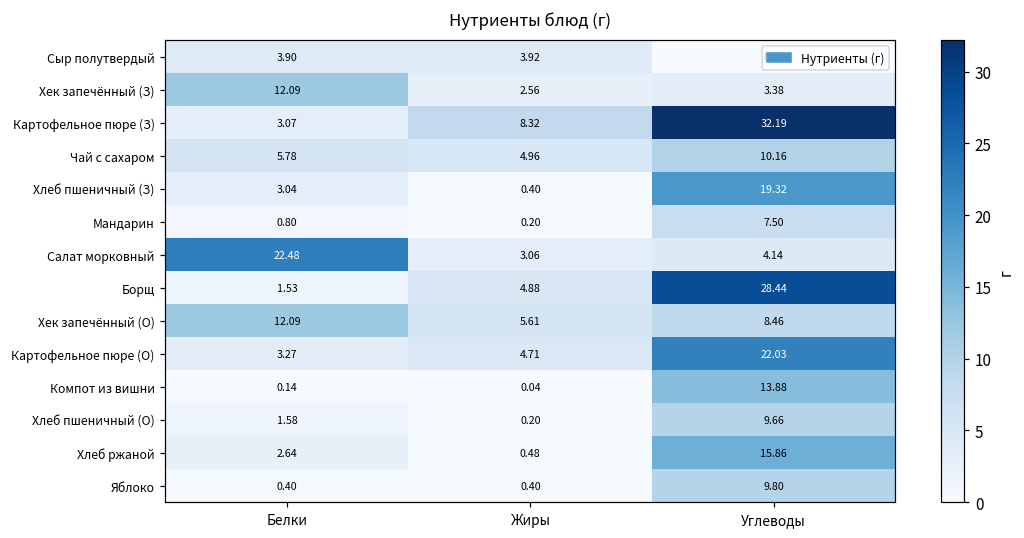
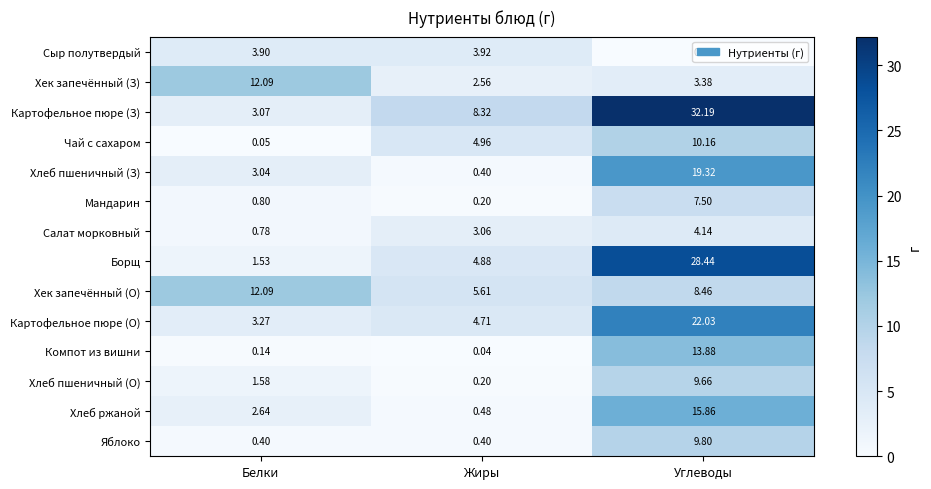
  {
    "Сыр полутвердый": {
      "Белки": 3.90,
      "Жиры": 3.92
    },
    "Хек запечённый (З)": {
      "Белки": 12.09,
      "Жиры": 2.56,
      "Углеводы": 3.38
    },
    "Картофельное пюре (З)": {
      "Белки": 3.07,
      "Жиры": 8.32,
      "Углеводы": 32.19
    },
    "Чай с сахаром": {
-     "Белки": 5.78,
+     "Белки": 0.05,
      "Жиры": 4.96,
      "Углеводы": 10.16
    },
    "Хлеб пшеничный (З)": {
      "Белки": 3.04,
      "Жиры": 0.40,
      "Углеводы": 19.32
    },
    "Мандарин": {
      "Белки": 0.80,
      "Жиры": 0.20,
      "Углеводы": 7.50
    },
    "Салат морковный": {
-     "Белки": 22.48,
+     "Белки": 0.78,
      "Жиры": 3.06,
      "Углеводы": 4.14
    },
    "Борщ": {
      "Белки": 1.53,
      "Жиры": 4.88,
      "Углеводы": 28.44
    },
    "Хек запечённый (О)": {
      "Белки": 12.09,
      "Жиры": 5.61,
      "Углеводы": 8.46
    },
    "Картофельное пюре (О)": {
      "Белки": 3.27,
      "Жиры": 4.71,
      "Углеводы": 22.03
    },
    "Компот из вишни": {
      "Белки": 0.14,
      "Жиры": 0.04,
      "Углеводы": 13.88
    },
    "Хлеб пшеничный (О)": {
      "Белки": 1.58,
      "Жиры": 0.20,
      "Углеводы": 9.66
    },
    "Хлеб ржаной": {
      "Белки": 2.64,
      "Жиры": 0.48,
      "Углеводы": 15.86
    },
    "Яблоко": {
      "Белки": 0.40,
      "Жиры": 0.40,
      "Углеводы": 9.80
    }
  }
